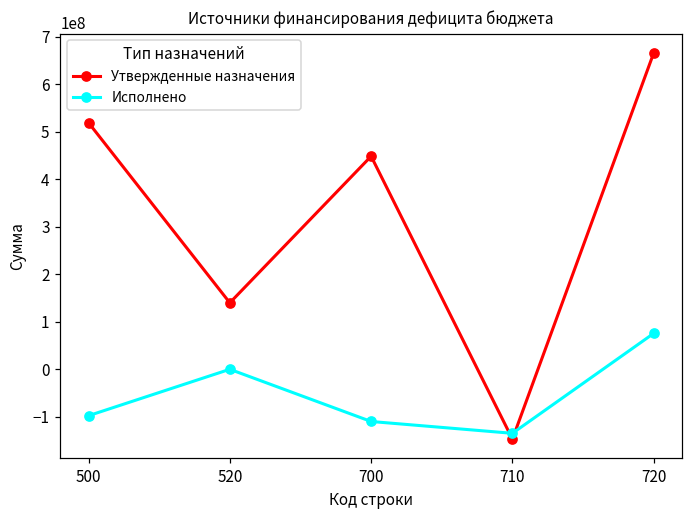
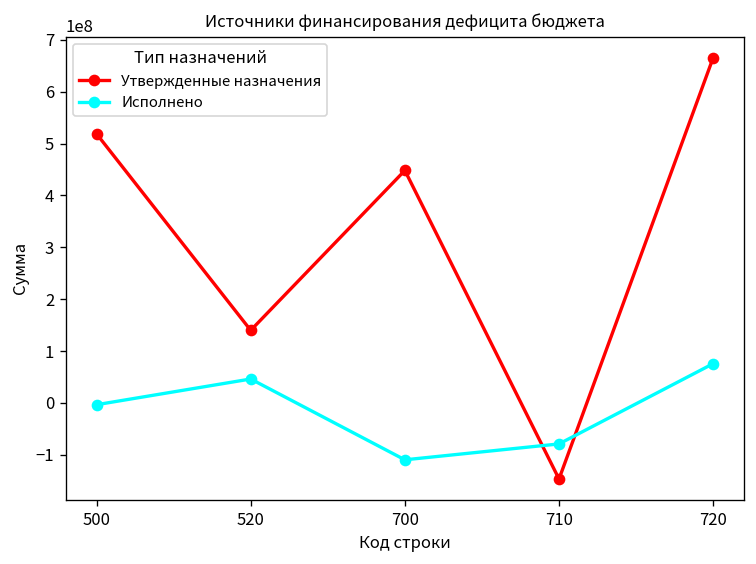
  {
    "Утвержденные назначения": {
      "500": 520000000,
      "520": 140000000,
      "700": 450000000,
      "710": -150000000,
      "720": 670000000
    },
    "Исполнено": {
-     "500": -100000000,
-     "520": 0,
+     "500": 0,
+     "520": 50000000,
      "700": -110000000,
-     "710": -130000000,
+     "710": -80000000,
      "720": 80000000
    }
  }
